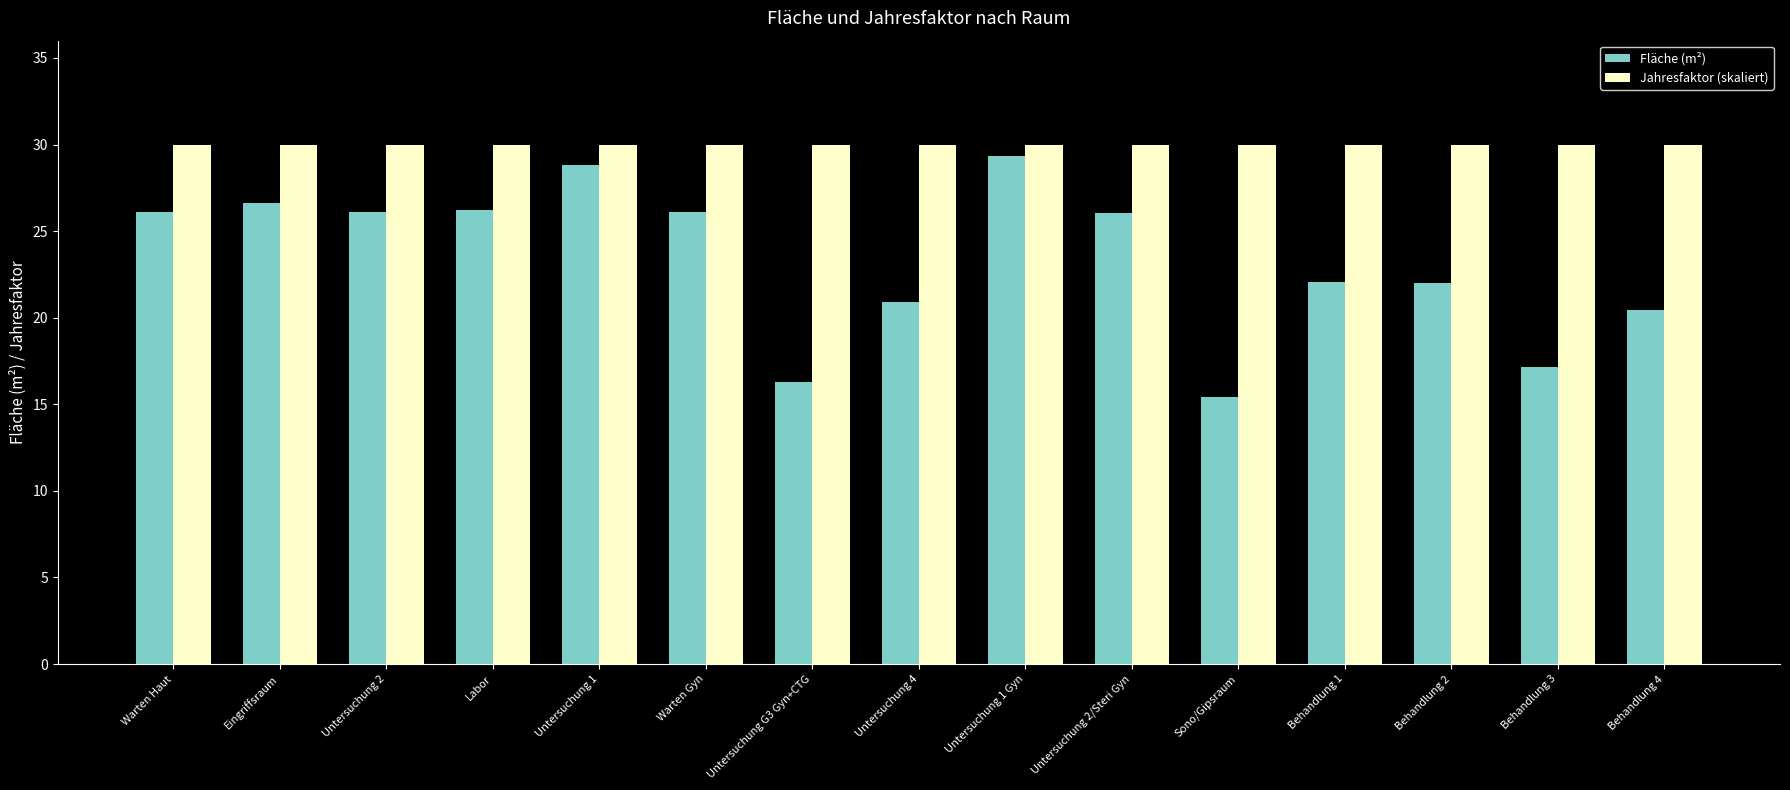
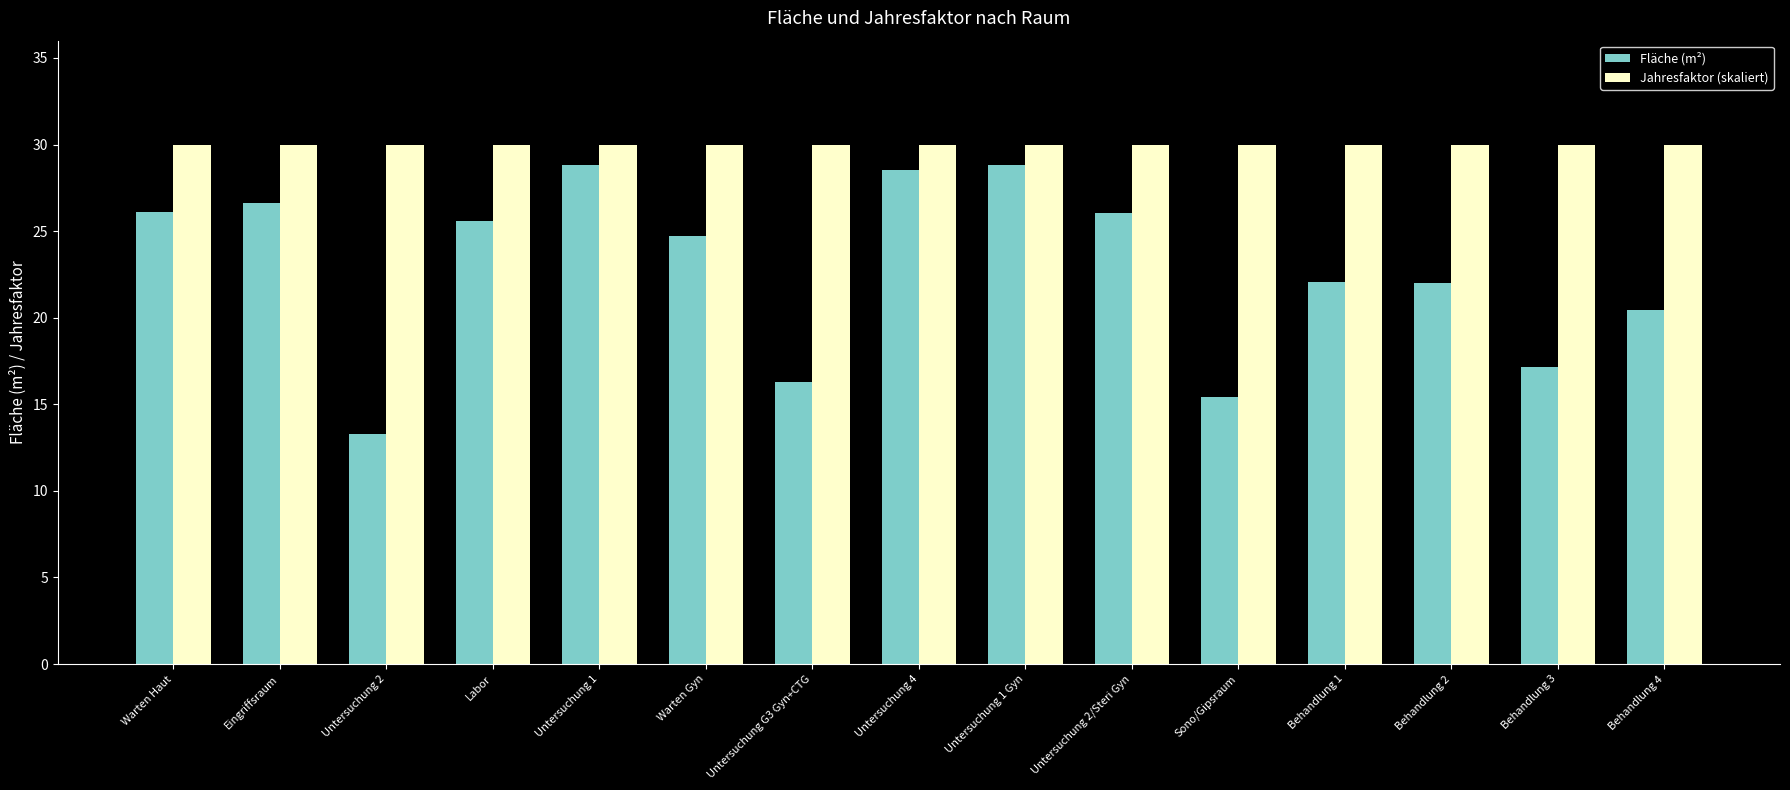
  {
    "Fläche (m²)": {
      "Warten Haut": 26.1,
      "Eingriffsraum": 26.6,
-     "Untersuchung 2": 26.1,
-     "Labor": 26.2,
+     "Untersuchung 2": 13.3,
+     "Labor": 25.6,
      "Untersuchung 1": 28.8,
-     "Warten Gyn": 26.1,
+     "Warten Gyn": 24.7,
      "Untersuchung G3 Gyn+CTG": 16.3,
-     "Untersuchung 4": 20.9,
-     "Untersuchung 1 Gyn": 29.4,
+     "Untersuchung 4": 28.5,
+     "Untersuchung 1 Gyn": 28.8,
      "Untersuchung 2/Steri Gyn": 26.1,
      "Sono/Gipsraum": 15.4,
      "Behandlung 1": 22.1,
      "Behandlung 2": 22.0,
      "Behandlung 3": 17.2,
      "Behandlung 4": 20.5
    },
    "Jahresfaktor (skaliert)": {
      "Warten Haut": 30.0,
      "Eingriffsraum": 30.0,
      "Untersuchung 2": 30.0,
      "Labor": 30.0,
      "Untersuchung 1": 30.0,
      "Warten Gyn": 30.0,
      "Untersuchung G3 Gyn+CTG": 30.0,
      "Untersuchung 4": 30.0,
      "Untersuchung 1 Gyn": 30.0,
      "Untersuchung 2/Steri Gyn": 30.0,
      "Sono/Gipsraum": 30.0,
      "Behandlung 1": 30.0,
      "Behandlung 2": 30.0,
      "Behandlung 3": 30.0,
      "Behandlung 4": 30.0
    }
  }
